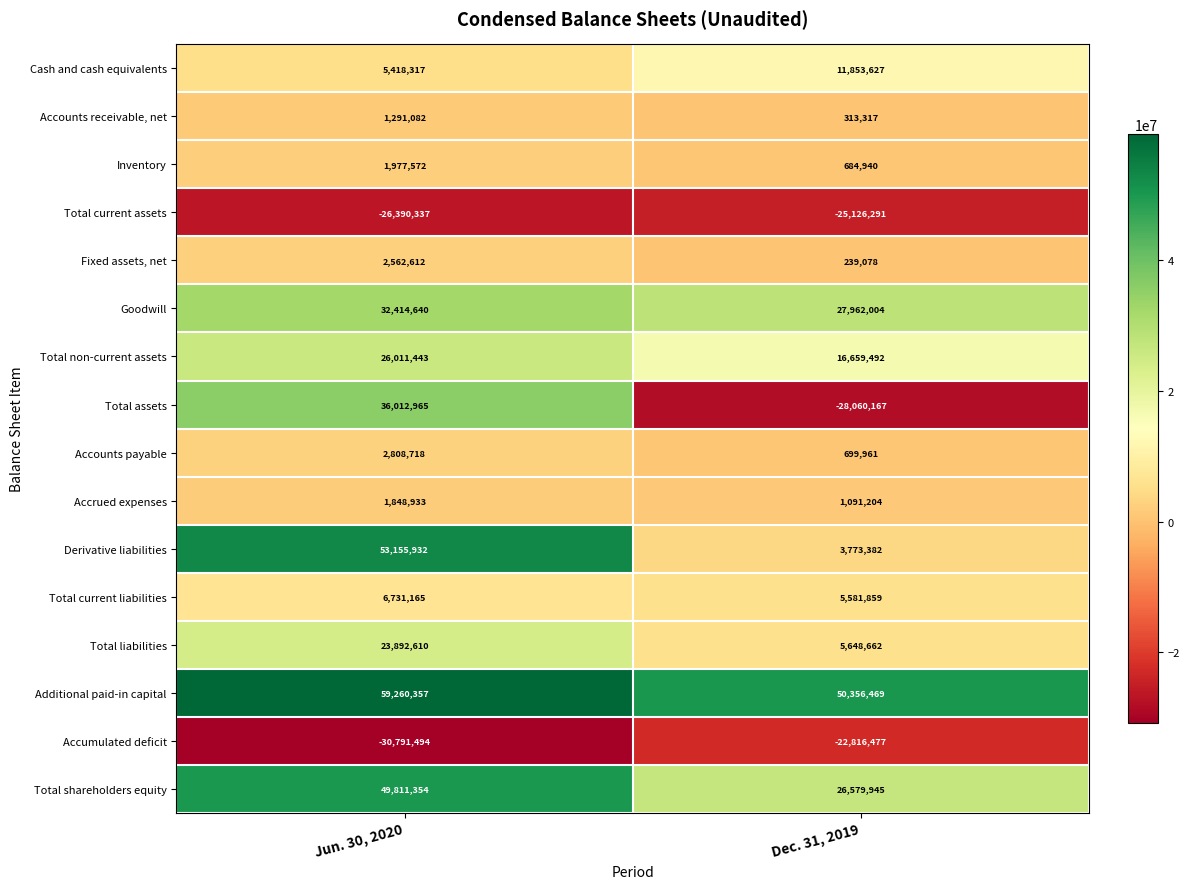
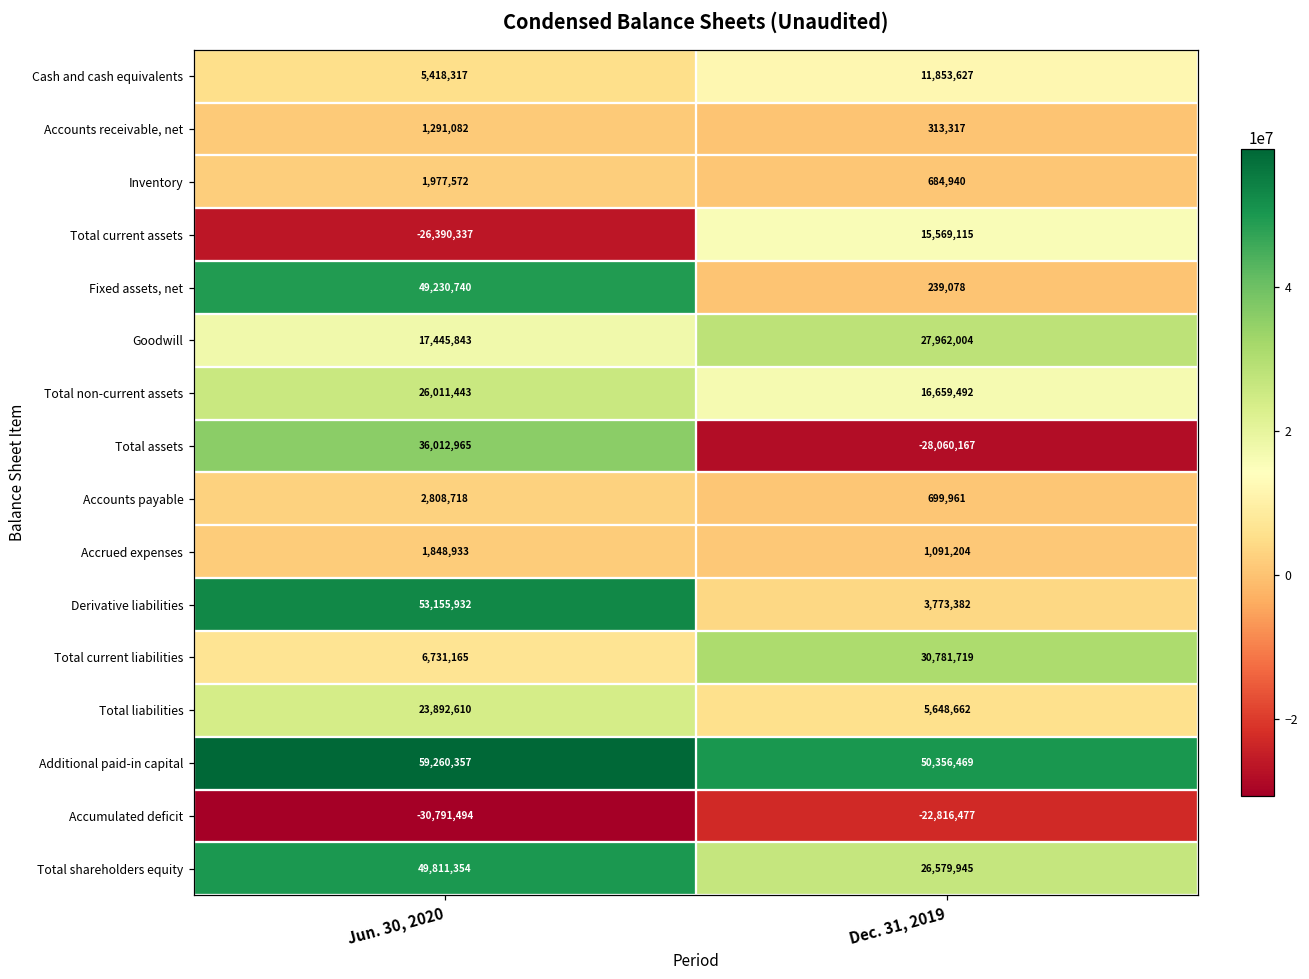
  {
    "Cash and cash equivalents": {
      "Jun. 30, 2020": "5,418,317",
      "Dec. 31, 2019": "11,853,627"
    },
    "Accounts receivable, net": {
      "Jun. 30, 2020": "1,291,082",
      "Dec. 31, 2019": "313,317"
    },
    "Inventory": {
      "Jun. 30, 2020": "1,977,572",
      "Dec. 31, 2019": "684,940"
    },
    "Total current assets": {
      "Jun. 30, 2020": "-26,390,337",
-     "Dec. 31, 2019": "-25,126,291"
+     "Dec. 31, 2019": "15,569,115"
    },
    "Fixed assets, net": {
-     "Jun. 30, 2020": "2,562,612",
+     "Jun. 30, 2020": "49,230,740",
      "Dec. 31, 2019": "239,078"
    },
    "Goodwill": {
-     "Jun. 30, 2020": "32,414,640",
+     "Jun. 30, 2020": "17,445,843",
      "Dec. 31, 2019": "27,962,004"
    },
    "Total non-current assets": {
      "Jun. 30, 2020": "26,011,443",
      "Dec. 31, 2019": "16,659,492"
    },
    "Total assets": {
      "Jun. 30, 2020": "36,012,965",
      "Dec. 31, 2019": "-28,060,167"
    },
    "Accounts payable": {
      "Jun. 30, 2020": "2,808,718",
      "Dec. 31, 2019": "699,961"
    },
    "Accrued expenses": {
      "Jun. 30, 2020": "1,848,933",
      "Dec. 31, 2019": "1,091,204"
    },
    "Derivative liabilities": {
      "Jun. 30, 2020": "53,155,932",
      "Dec. 31, 2019": "3,773,382"
    },
    "Total current liabilities": {
      "Jun. 30, 2020": "6,731,165",
-     "Dec. 31, 2019": "5,581,859"
+     "Dec. 31, 2019": "30,781,719"
    },
    "Total liabilities": {
      "Jun. 30, 2020": "23,892,610",
      "Dec. 31, 2019": "5,648,662"
    },
    "Additional paid-in capital": {
      "Jun. 30, 2020": "59,260,357",
      "Dec. 31, 2019": "50,356,469"
    },
    "Accumulated deficit": {
      "Jun. 30, 2020": "-30,791,494",
      "Dec. 31, 2019": "-22,816,477"
    },
    "Total shareholders equity": {
      "Jun. 30, 2020": "49,811,354",
      "Dec. 31, 2019": "26,579,945"
    }
  }
